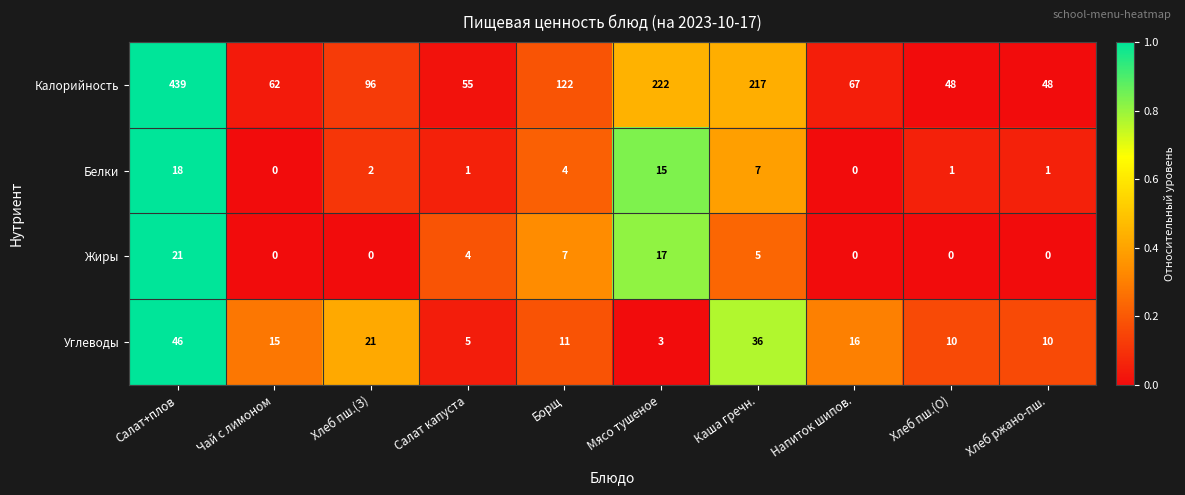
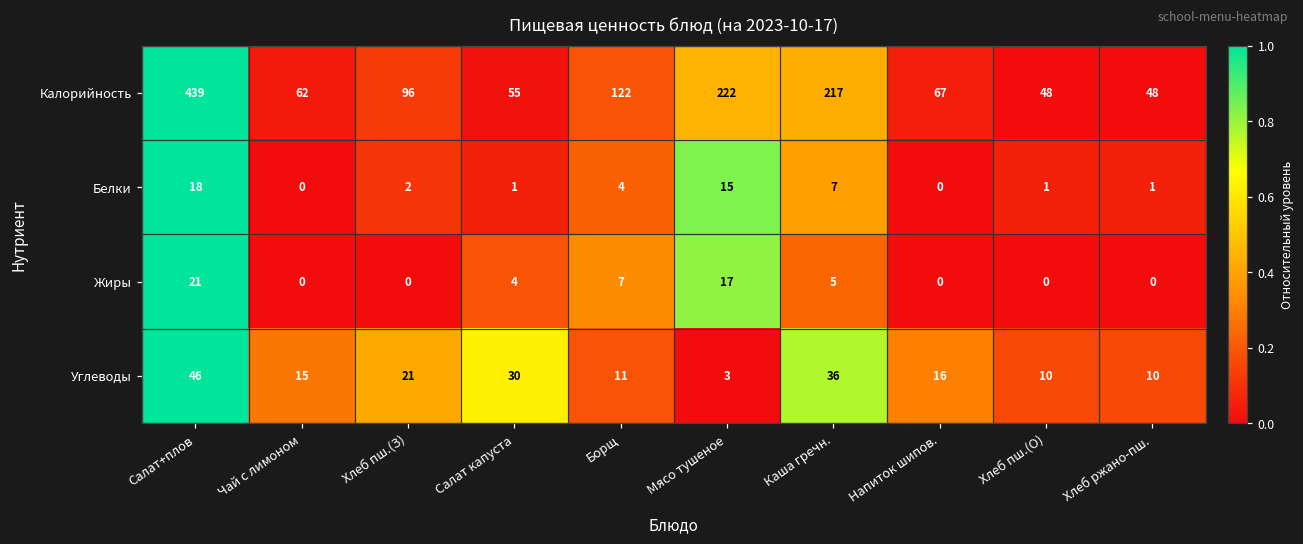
  {
    "Калорийность": {
      "Салат+плов": 439,
      "Чай с лимоном": 62,
      "Хлеб пш.(З)": 96,
      "Салат капуста": 55,
      "Борщ": 122,
      "Мясо тушеное": 222,
      "Каша гречн.": 217,
      "Напиток шипов.": 67,
      "Хлеб пш.(О)": 48,
      "Хлеб ржано-пш.": 48
    },
    "Белки": {
      "Салат+плов": 18,
      "Чай с лимоном": 0,
      "Хлеб пш.(З)": 2,
      "Салат капуста": 1,
      "Борщ": 4,
      "Мясо тушеное": 15,
      "Каша гречн.": 7,
      "Напиток шипов.": 0,
      "Хлеб пш.(О)": 1,
      "Хлеб ржано-пш.": 1
    },
    "Жиры": {
      "Салат+плов": 21,
      "Чай с лимоном": 0,
      "Хлеб пш.(З)": 0,
      "Салат капуста": 4,
      "Борщ": 7,
      "Мясо тушеное": 17,
      "Каша гречн.": 5,
      "Напиток шипов.": 0,
      "Хлеб пш.(О)": 0,
      "Хлеб ржано-пш.": 0
    },
    "Углеводы": {
      "Салат+плов": 46,
      "Чай с лимоном": 15,
      "Хлеб пш.(З)": 21,
-     "Салат капуста": 5,
+     "Салат капуста": 30,
      "Борщ": 11,
      "Мясо тушеное": 3,
      "Каша гречн.": 36,
      "Напиток шипов.": 16,
      "Хлеб пш.(О)": 10,
      "Хлеб ржано-пш.": 10
    }
  }
